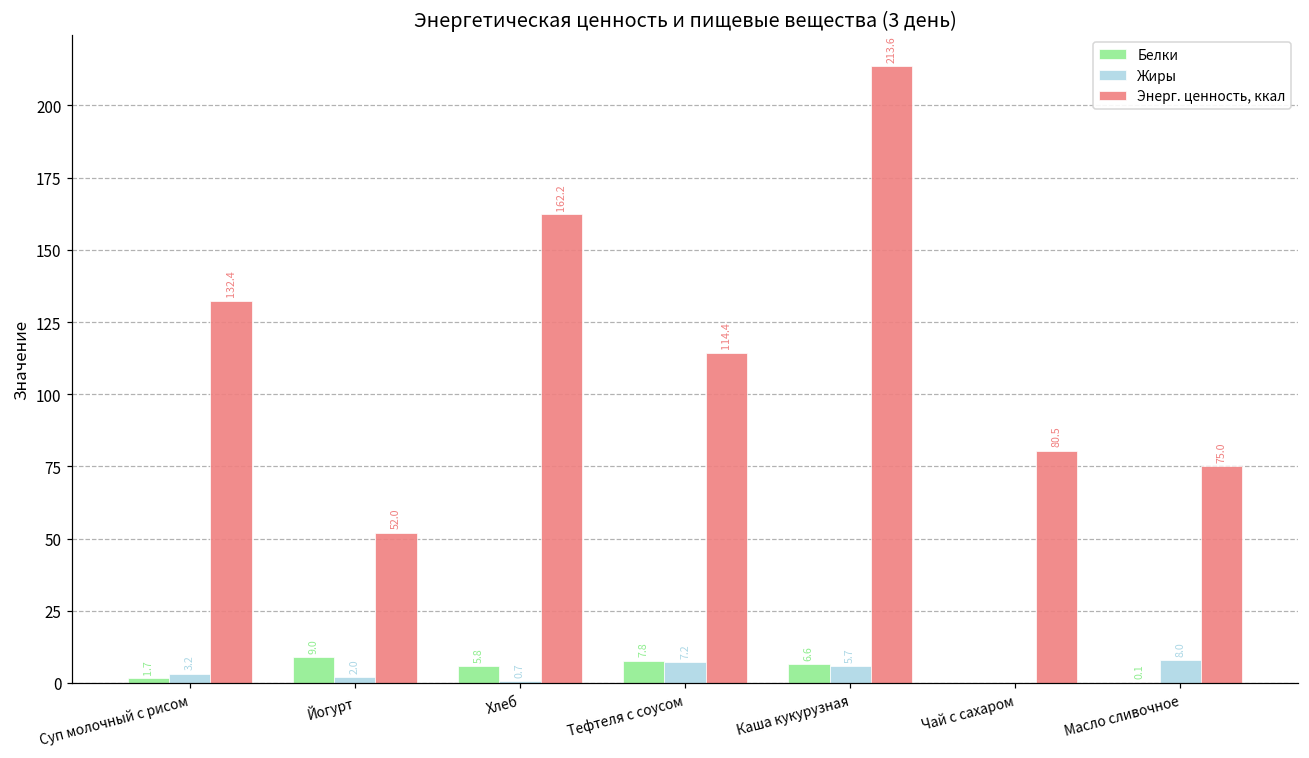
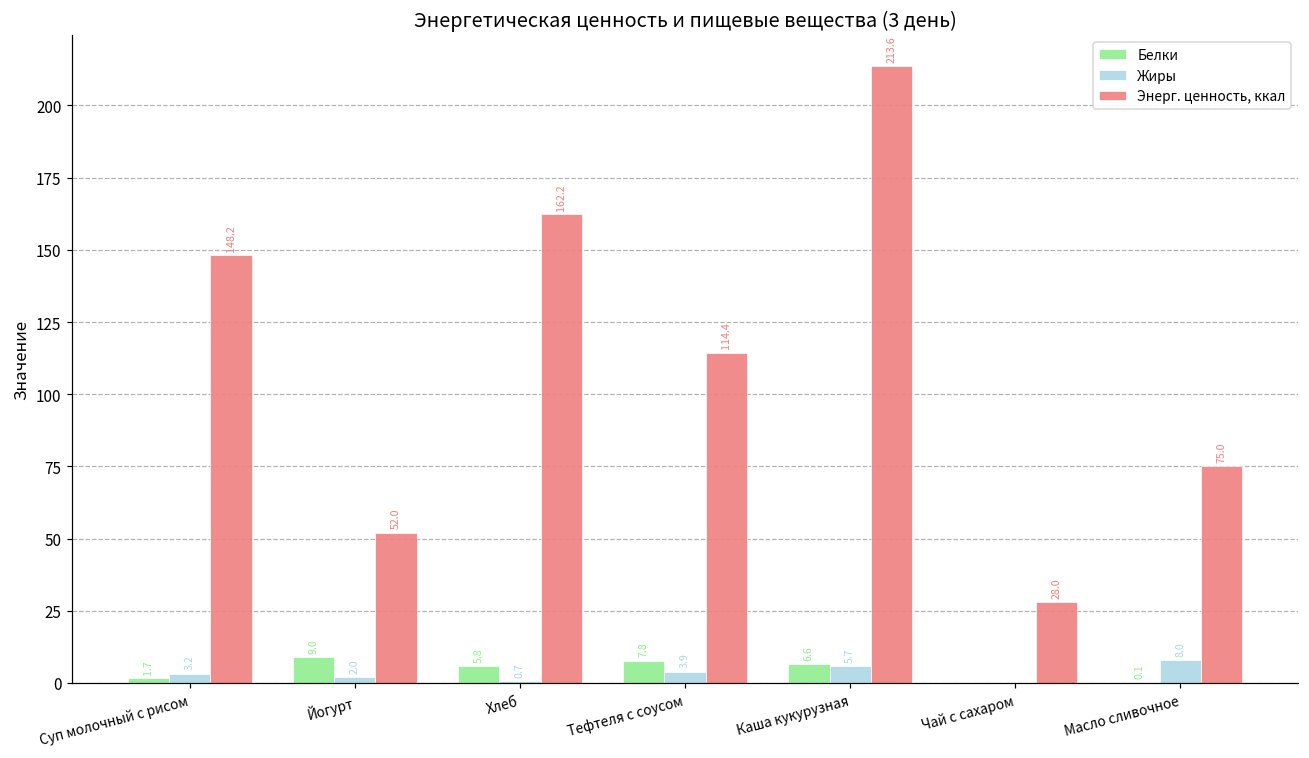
  {
    "Белки": {
      "Суп молочный с рисом": 1.7,
      "Йогурт": 9.0,
      "Хлеб": 5.8,
      "Тефтеля с соусом": 7.8,
      "Каша кукурузная": 6.6,
      "Масло сливочное": 0.1
    },
    "Жиры": {
      "Суп молочный с рисом": 3.2,
      "Йогурт": 2.0,
      "Хлеб": 0.7,
-     "Тефтеля с соусом": 7.2,
+     "Тефтеля с соусом": 3.9,
      "Каша кукурузная": 5.7,
      "Масло сливочное": 8.0
    },
    "Энерг. ценность, ккал": {
-     "Суп молочный с рисом": 132.4,
+     "Суп молочный с рисом": 148.2,
      "Йогурт": 52.0,
      "Хлеб": 162.2,
      "Тефтеля с соусом": 114.4,
      "Каша кукурузная": 213.6,
-     "Чай с сахаром": 80.5,
+     "Чай с сахаром": 28.0,
      "Масло сливочное": 75.0
    }
  }
